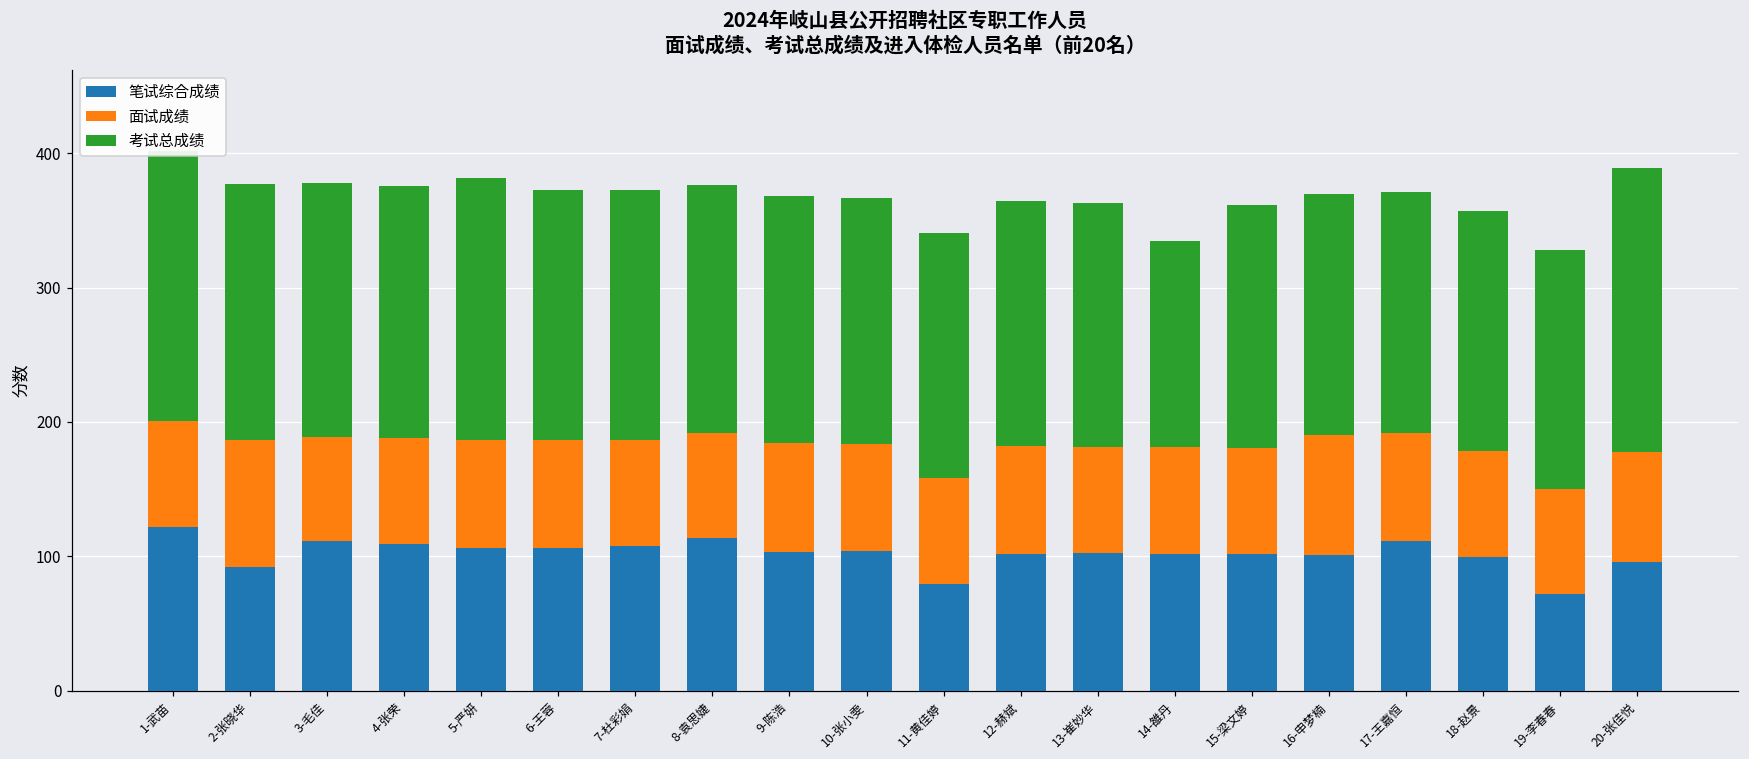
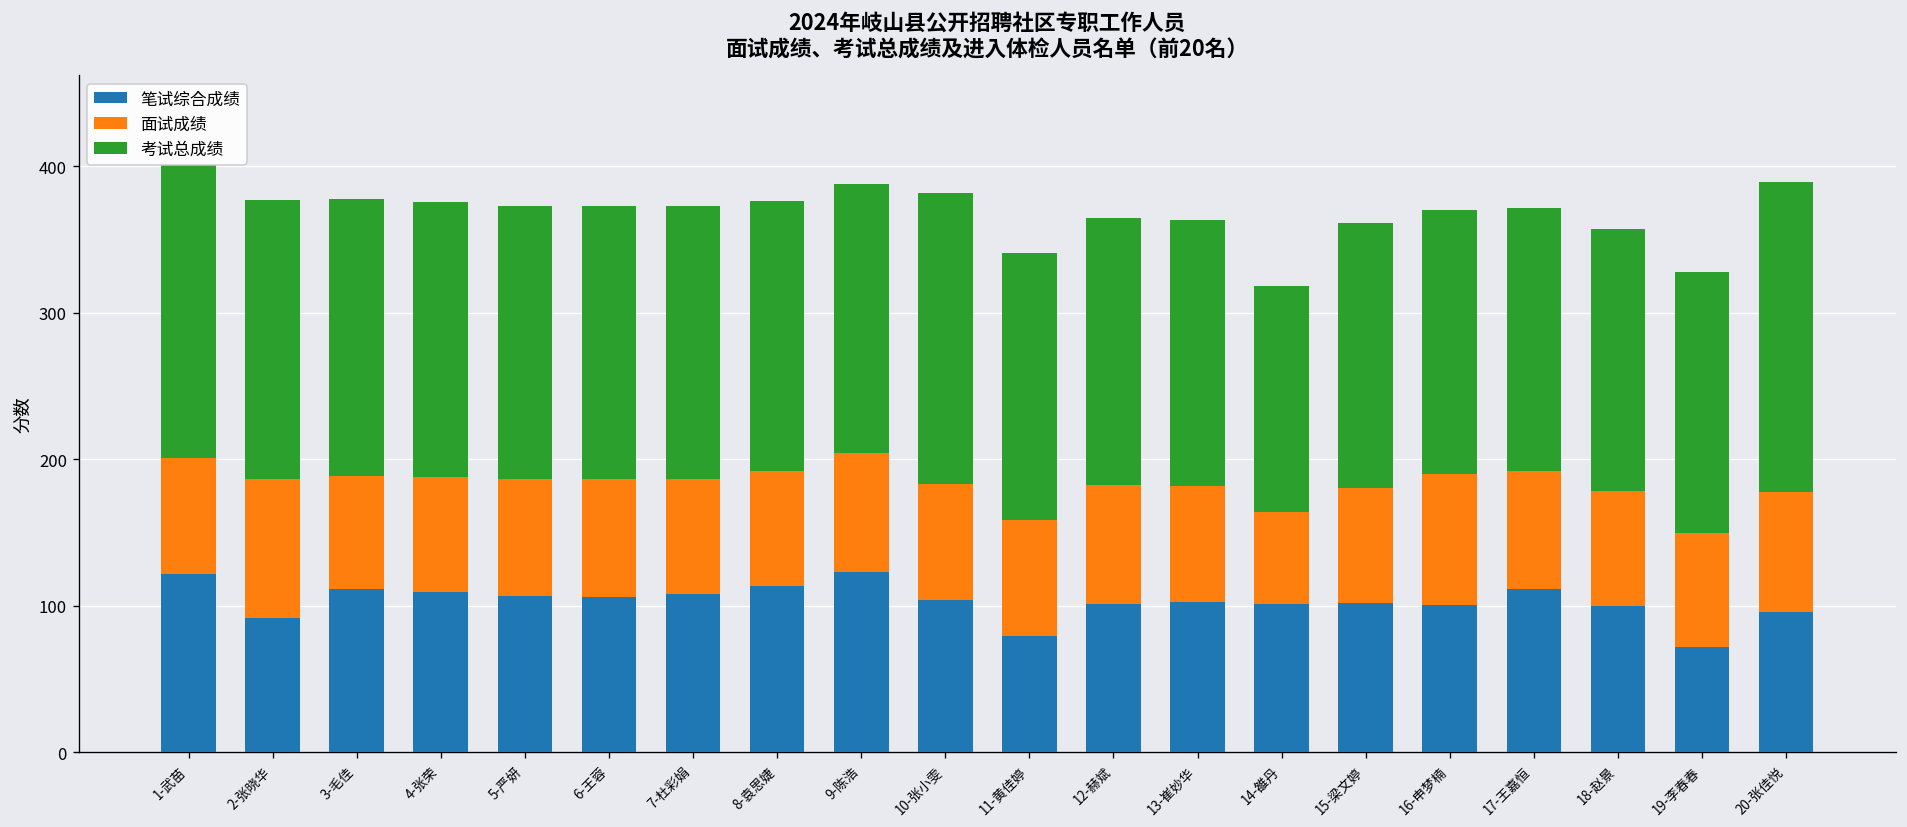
  {
    "笔试综合成绩": {
      "1-武苗": 122,
      "2-张晓华": 92,
      "3-毛佳": 112,
      "4-张荣": 109,
      "5-严妍": 106,
      "6-王蓉": 106,
      "7-杜彩娟": 108,
      "8-袁思婕": 114,
-     "9-陈浩": 103,
+     "9-陈浩": 123,
      "10-张小雯": 104,
      "11-黄佳婷": 79,
      "12-赫斌": 101,
      "13-崔妙华": 102,
      "14-雒丹": 102,
      "15-梁文婷": 102,
      "16-申梦楠": 101,
      "17-王嘉恒": 112,
      "18-赵景": 100,
      "19-李春春": 72,
      "20-张佳悦": 96
    },
    "面试成绩": {
      "1-武苗": 79,
      "2-张晓华": 95,
      "3-毛佳": 77,
      "4-张荣": 79,
      "5-严妍": 80,
      "6-王蓉": 81,
      "7-杜彩娟": 78,
      "8-袁思婕": 78,
      "9-陈浩": 81,
      "10-张小雯": 79,
      "11-黄佳婷": 79,
      "12-赫斌": 81,
      "13-崔妙华": 79,
-     "14-雒丹": 80,
+     "14-雒丹": 63,
      "15-梁文婷": 79,
      "16-申梦楠": 89,
      "17-王嘉恒": 80,
      "18-赵景": 79,
      "19-李春春": 78,
      "20-张佳悦": 82
    },
    "考试总成绩": {
      "2-张晓华": 190,
      "3-毛佳": 189,
      "4-张荣": 188,
-     "5-严妍": 195,
+     "5-严妍": 186,
      "6-王蓉": 186,
      "7-杜彩娟": 186,
      "8-袁思婕": 184,
      "9-陈浩": 184,
-     "10-张小雯": 183,
+     "10-张小雯": 198,
      "11-黄佳婷": 182,
      "12-赫斌": 182,
      "13-崔妙华": 181,
      "14-雒丹": 154,
      "15-梁文婷": 181,
      "16-申梦楠": 180,
      "17-王嘉恒": 180,
      "18-赵景": 178,
      "19-李春春": 178,
      "20-张佳悦": 212
    }
  }
